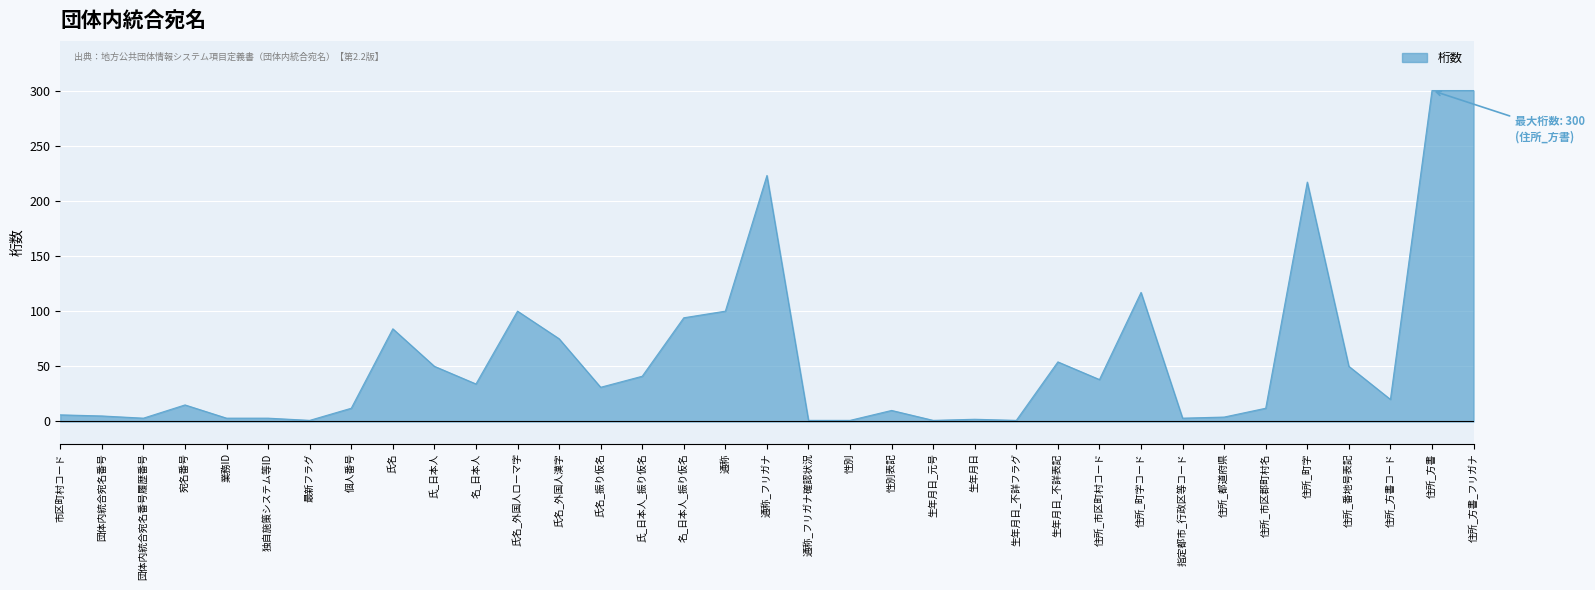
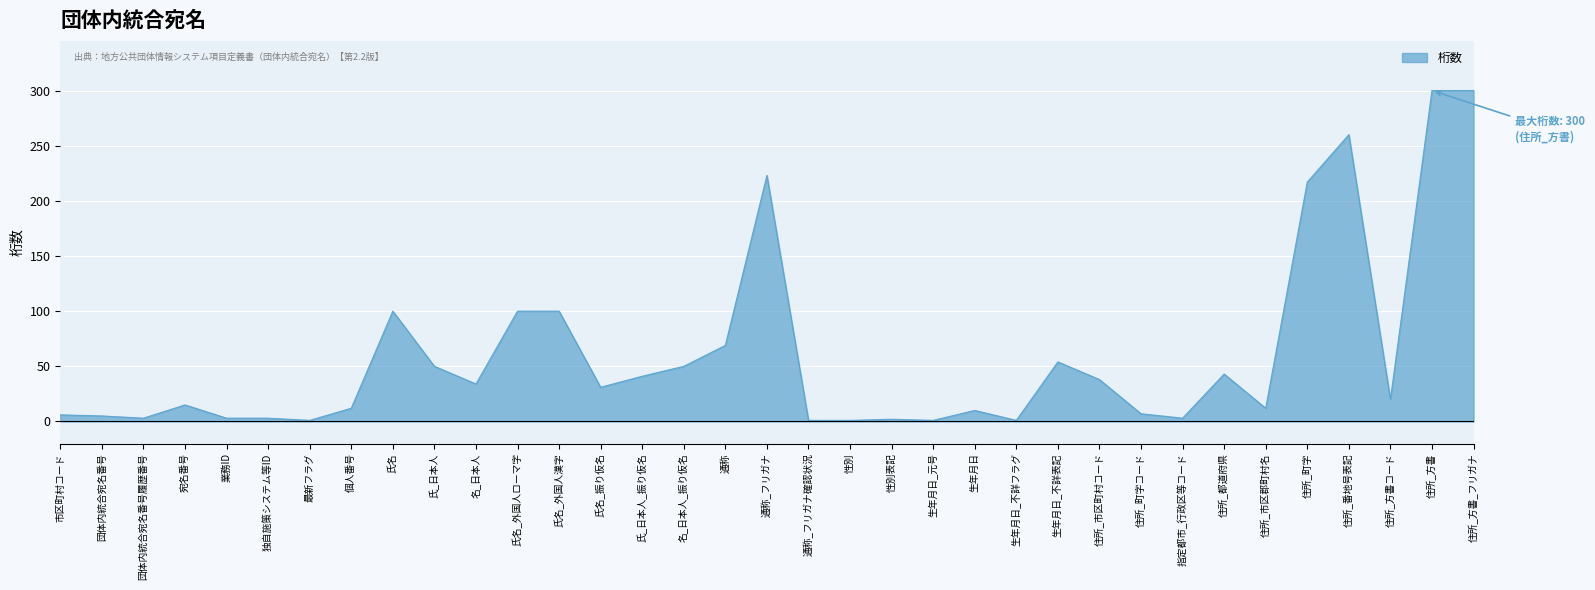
  {
    "市区町村コード": 6,
    "団体内統合宛名番号": 5,
    "団体内統合宛名番号履歴番号": 3,
    "宛名番号": 15,
    "業務ID": 3,
    "独自施策システム等ID": 3,
    "最新フラグ": 1,
    "個人番号": 12,
-   "氏名": 84,
+   "氏名": 100,
    "氏_日本人": 50,
    "名_日本人": 34,
    "氏名_外国人ローマ字": 100,
-   "氏名_外国人漢字": 75,
+   "氏名_外国人漢字": 100,
    "氏名_振り仮名": 31,
    "氏_日本人_振り仮名": 41,
-   "名_日本人_振り仮名": 94,
-   "通称": 100,
+   "名_日本人_振り仮名": 50,
+   "通称": 69,
    "通称_フリガナ": 223,
    "通称_フリガナ確認状況": 1,
    "性別": 1,
-   "性別表記": 10,
+   "性別表記": 2,
    "生年月日_元号": 1,
-   "生年月日": 2,
+   "生年月日": 10,
    "生年月日_不詳フラグ": 1,
    "生年月日_不詳表記": 54,
    "住所_市区町村コード": 38,
-   "住所_町字コード": 117,
+   "住所_町字コード": 7,
    "指定都市_行政区等コード": 3,
-   "住所_都道府県": 4,
+   "住所_都道府県": 43,
    "住所_市区郡町村名": 12,
    "住所_町字": 217,
-   "住所_番地号表記": 50,
+   "住所_番地号表記": 260,
    "住所_方書コード": 20,
    "住所_方書": 300
  }
